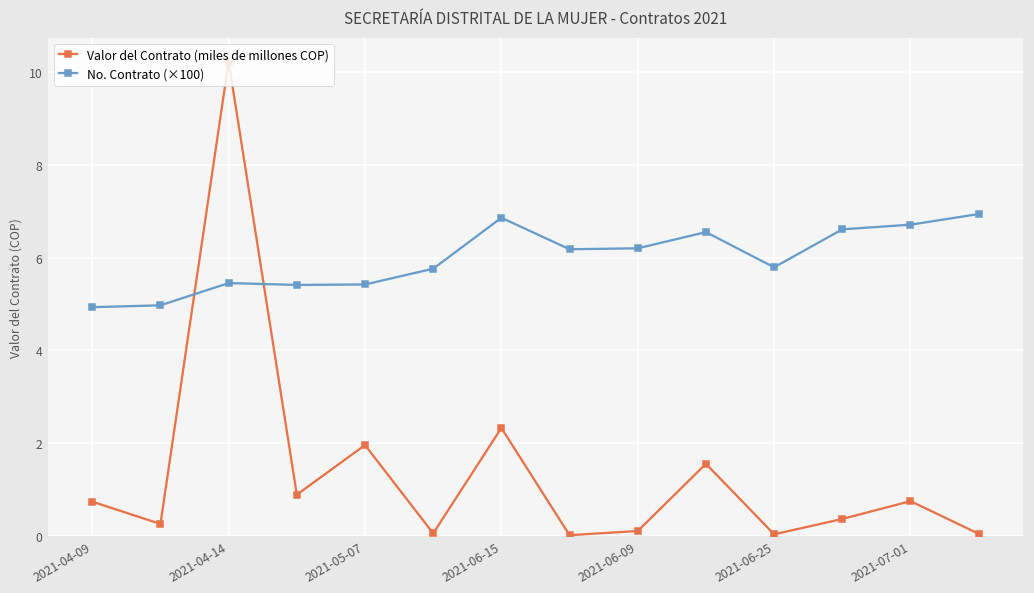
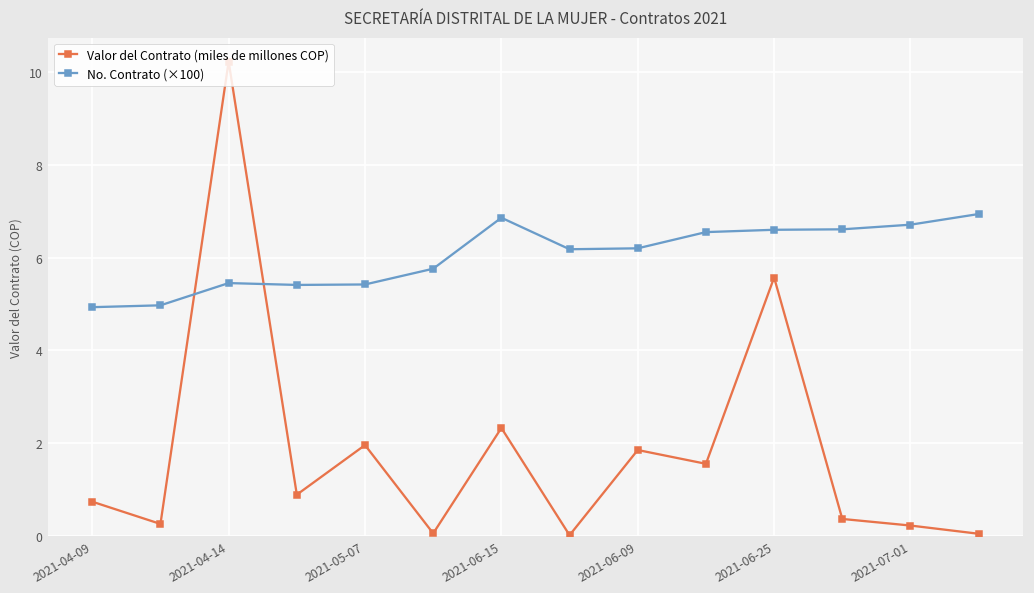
  {
    "Valor del Contrato (miles de millones COP)": {
      "2021-04-09": 0.7,
      "2021-05-07": 2.0,
      "2021-06-15": 2.3,
-     "2021-06-09": 0.1,
-     "2021-06-25": 0.0,
-     "2021-07-01": 0.7
+     "2021-06-09": 1.8,
+     "2021-06-25": 5.6,
+     "2021-07-01": 0.2
    },
    "No. Contrato (×100)": {
      "2021-04-09": 4.9,
      "2021-04-14": 5.5,
      "2021-05-07": 5.4,
      "2021-06-15": 6.9,
      "2021-06-09": 6.2,
-     "2021-06-25": 5.8,
+     "2021-06-25": 6.6,
      "2021-07-01": 6.7
    }
  }
